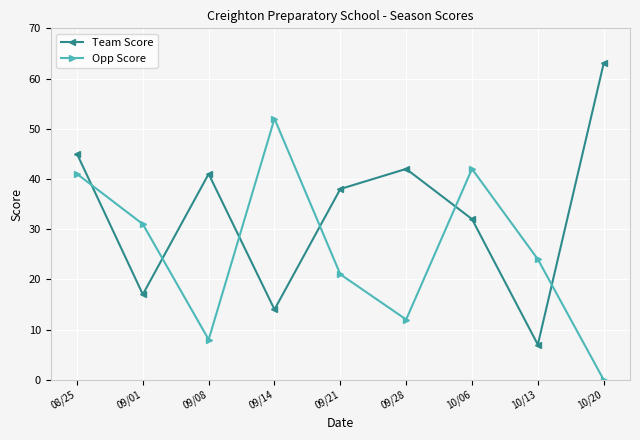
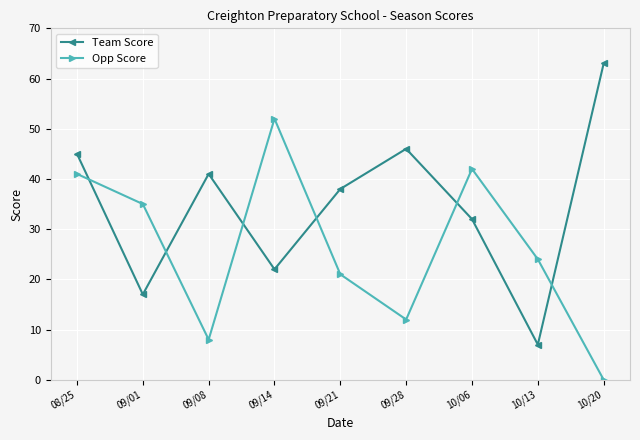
  {
    "Team Score": {
      "08/25": 45,
      "09/01": 17,
      "09/08": 41,
-     "09/14": 14,
+     "09/14": 22,
      "09/21": 38,
-     "09/28": 42,
+     "09/28": 46,
      "10/06": 32,
      "10/13": 7,
      "10/20": 63
    },
    "Opp Score": {
      "08/25": 41,
-     "09/01": 31,
+     "09/01": 35,
      "09/08": 8,
      "09/14": 52,
      "09/21": 21,
      "09/28": 12,
      "10/06": 42,
      "10/13": 24,
      "10/20": 0
    }
  }
